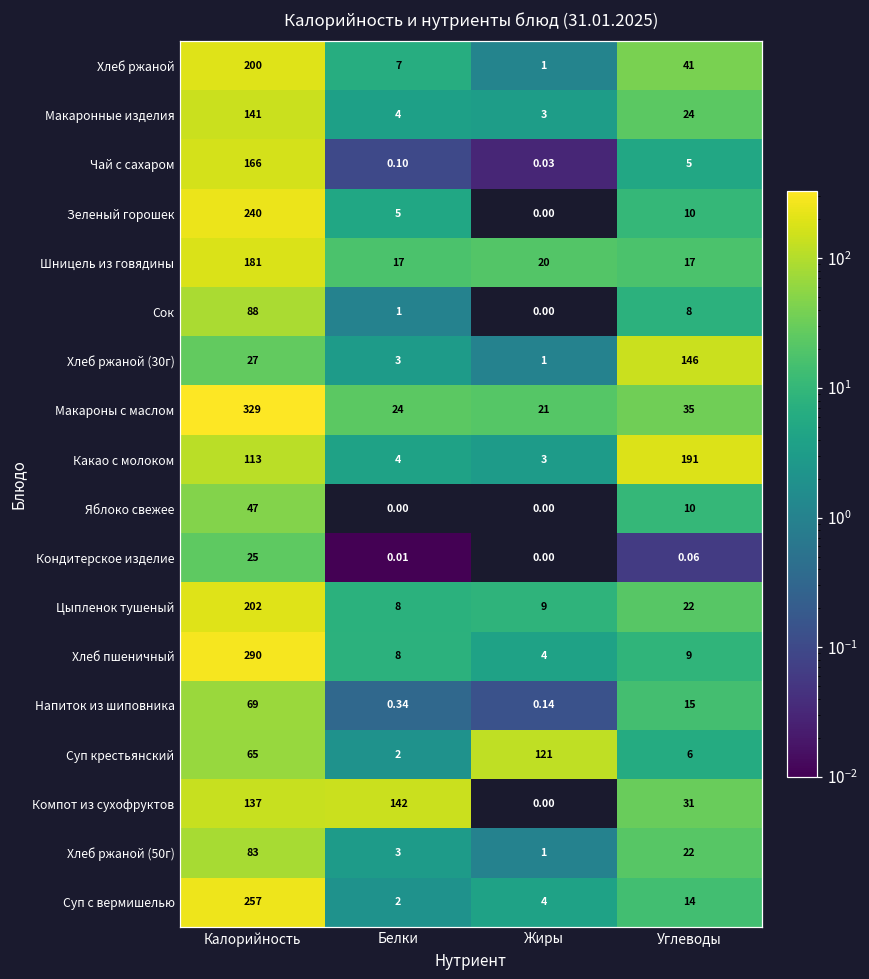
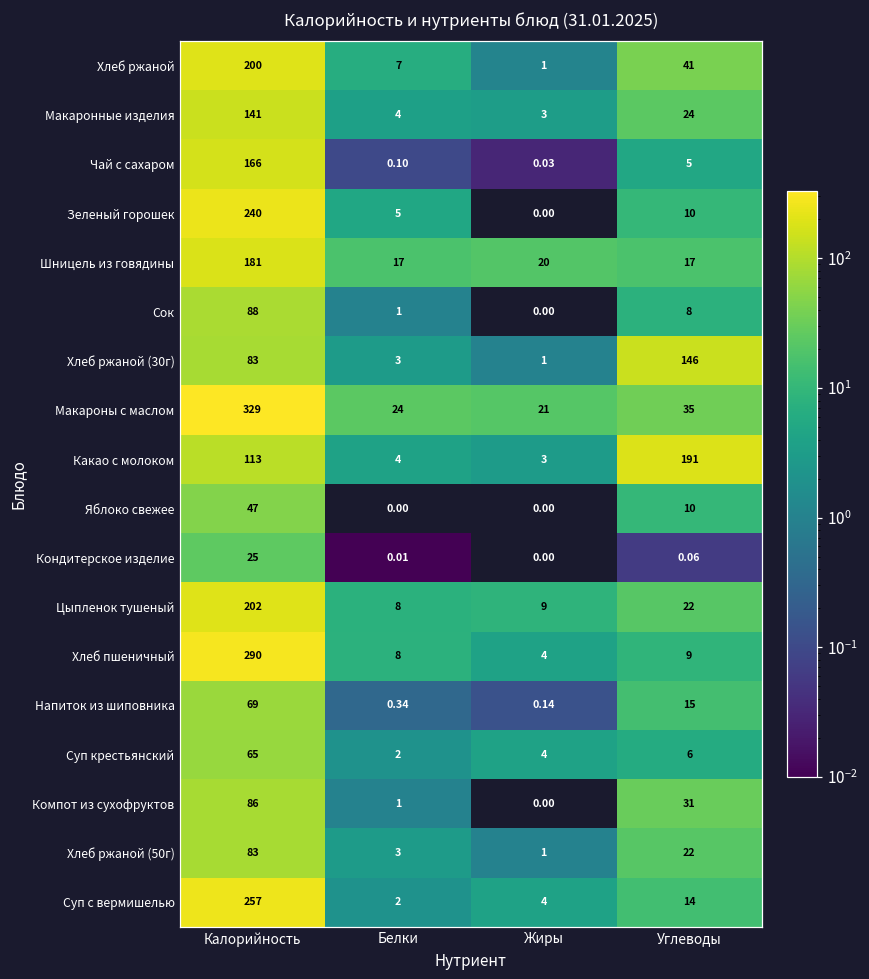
  {
    "Хлеб ржаной": {
      "Калорийность": 200,
      "Белки": 7,
      "Жиры": 1,
      "Углеводы": 41
    },
    "Макаронные изделия": {
      "Калорийность": 141,
      "Белки": 4,
      "Жиры": 3,
      "Углеводы": 24
    },
    "Чай с сахаром": {
      "Калорийность": 166,
      "Белки": 0.10,
      "Жиры": 0.03,
      "Углеводы": 5
    },
    "Зеленый горошек": {
      "Калорийность": 240,
      "Белки": 5,
      "Жиры": 0.00,
      "Углеводы": 10
    },
    "Шницель из говядины": {
      "Калорийность": 181,
      "Белки": 17,
      "Жиры": 20,
      "Углеводы": 17
    },
    "Сок": {
      "Калорийность": 88,
      "Белки": 1,
      "Жиры": 0.00,
      "Углеводы": 8
    },
    "Хлеб ржаной (30г)": {
-     "Калорийность": 27,
+     "Калорийность": 83,
      "Белки": 3,
      "Жиры": 1,
      "Углеводы": 146
    },
    "Макароны с маслом": {
      "Калорийность": 329,
      "Белки": 24,
      "Жиры": 21,
      "Углеводы": 35
    },
    "Какао с молоком": {
      "Калорийность": 113,
      "Белки": 4,
      "Жиры": 3,
      "Углеводы": 191
    },
    "Яблоко свежее": {
      "Калорийность": 47,
      "Белки": 0.00,
      "Жиры": 0.00,
      "Углеводы": 10
    },
    "Кондитерское изделие": {
      "Калорийность": 25,
      "Белки": 0.01,
      "Жиры": 0.00,
      "Углеводы": 0.06
    },
    "Цыпленок тушеный": {
      "Калорийность": 202,
      "Белки": 8,
      "Жиры": 9,
      "Углеводы": 22
    },
    "Хлеб пшеничный": {
      "Калорийность": 290,
      "Белки": 8,
      "Жиры": 4,
      "Углеводы": 9
    },
    "Напиток из шиповника": {
      "Калорийность": 69,
      "Белки": 0.34,
      "Жиры": 0.14,
      "Углеводы": 15
    },
    "Суп крестьянский": {
      "Калорийность": 65,
      "Белки": 2,
-     "Жиры": 121,
+     "Жиры": 4,
      "Углеводы": 6
    },
    "Компот из сухофруктов": {
-     "Калорийность": 137,
-     "Белки": 142,
+     "Калорийность": 86,
+     "Белки": 1,
      "Жиры": 0.00,
      "Углеводы": 31
    },
    "Хлеб ржаной (50г)": {
      "Калорийность": 83,
      "Белки": 3,
      "Жиры": 1,
      "Углеводы": 22
    },
    "Суп с вермишелью": {
      "Калорийность": 257,
      "Белки": 2,
      "Жиры": 4,
      "Углеводы": 14
    }
  }
